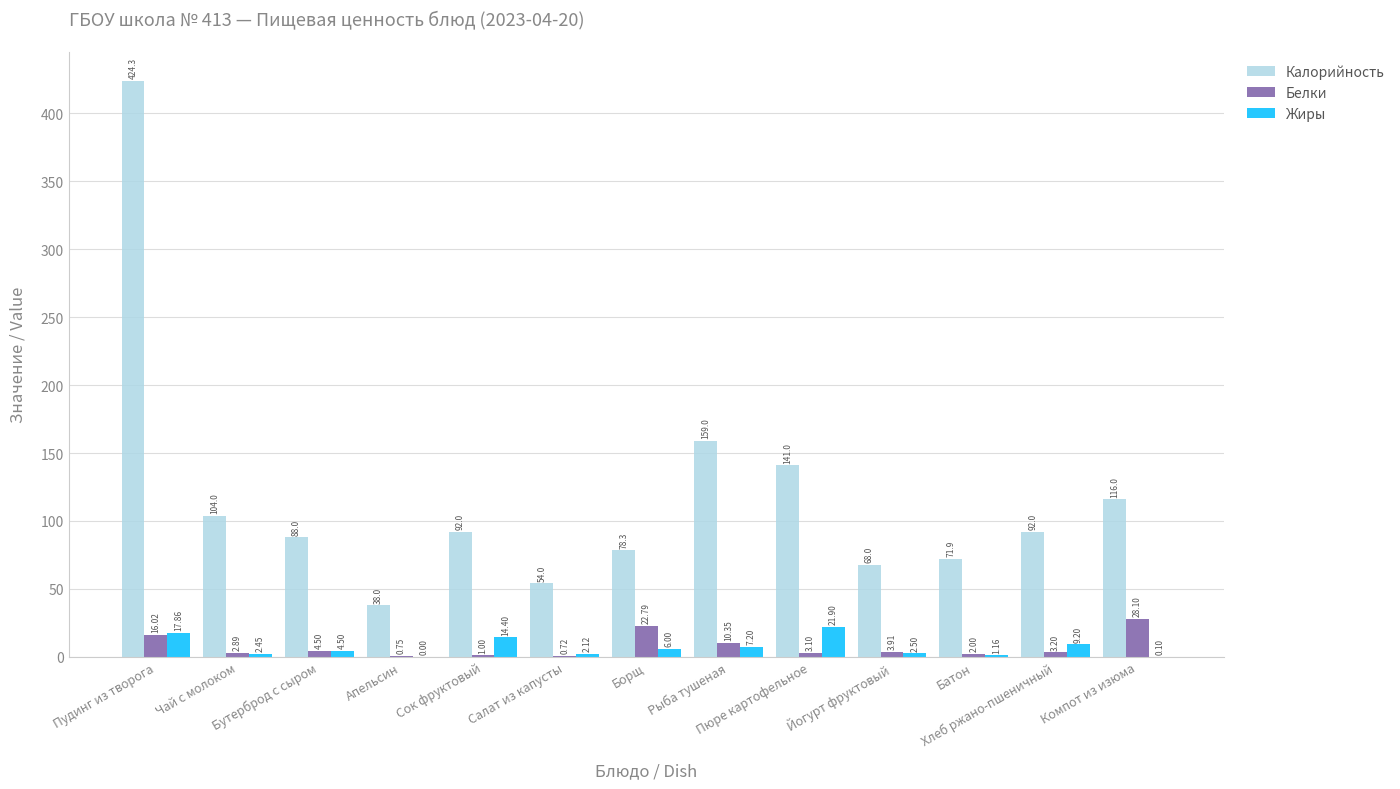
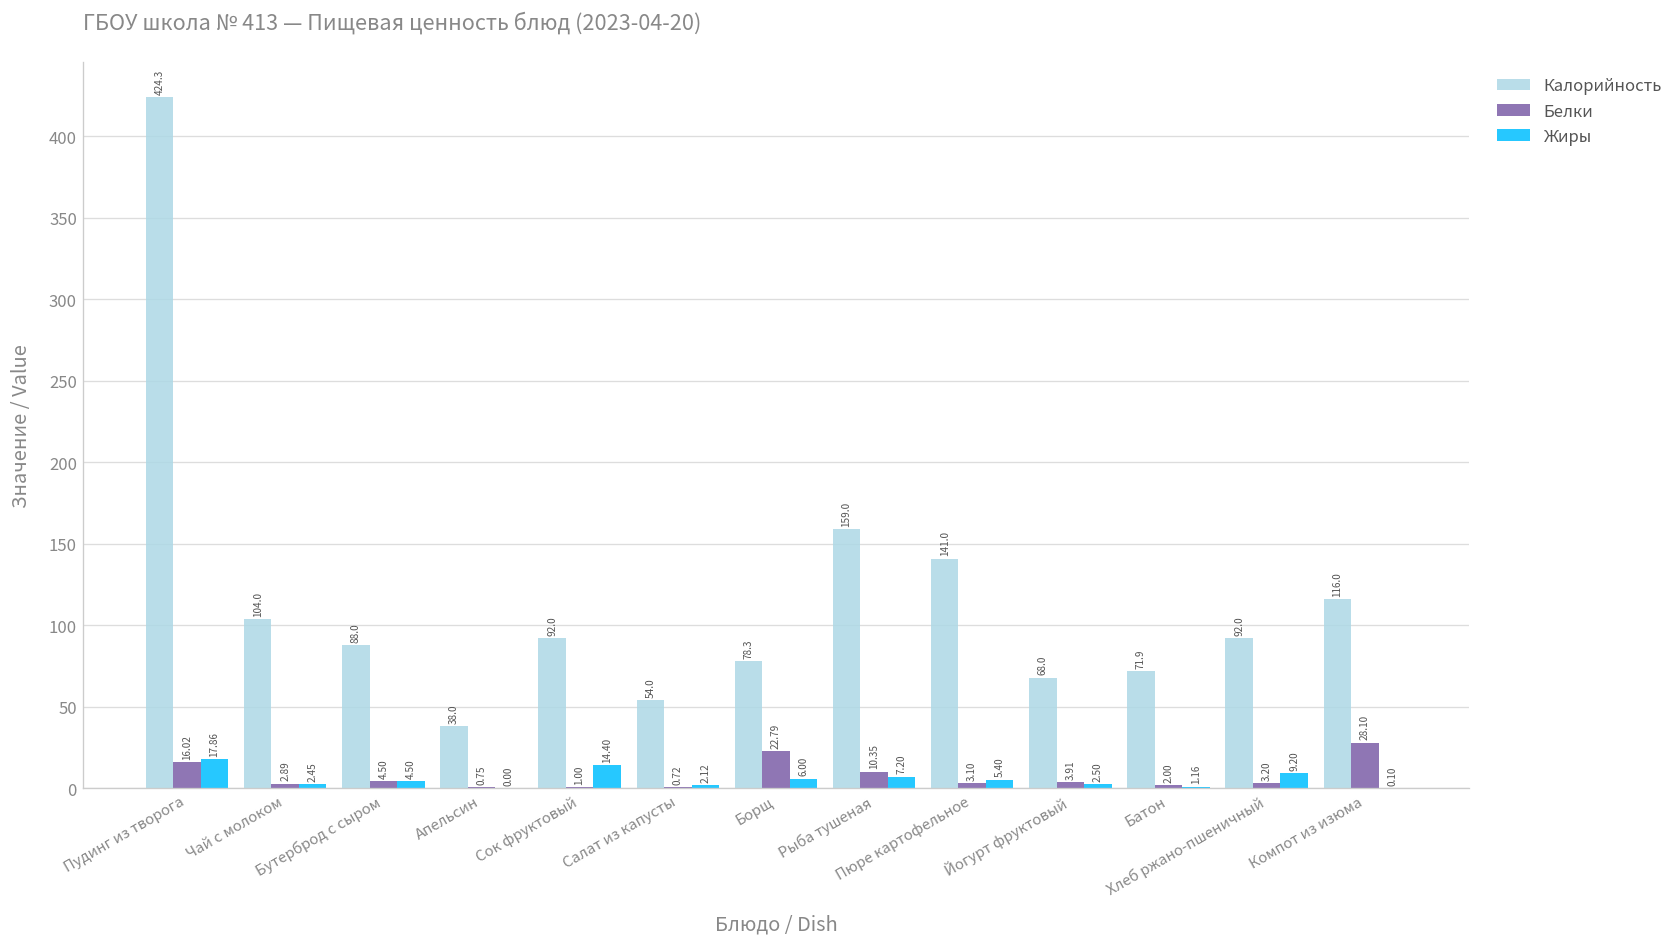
  {
    "Калорийность": {
      "Пудинг из творога": 424.3,
      "Чай с молоком": 104.0,
      "Бутерброд с сыром": 88.0,
      "Апельсин": 38.0,
      "Сок фруктовый": 92.0,
      "Салат из капусты": 54.0,
      "Борщ": 78.3,
      "Рыба тушеная": 159.0,
      "Пюре картофельное": 141.0,
      "Йогурт фруктовый": 68.0,
      "Батон": 71.9,
      "Хлеб ржано-пшеничный": 92.0,
      "Компот из изюма": 116.0
    },
    "Белки": {
      "Пудинг из творога": 16.02,
      "Чай с молоком": 2.89,
      "Бутерброд с сыром": 4.50,
      "Апельсин": 0.75,
      "Сок фруктовый": 1.00,
      "Салат из капусты": 0.72,
      "Борщ": 22.79,
      "Рыба тушеная": 10.35,
      "Пюре картофельное": 3.10,
      "Йогурт фруктовый": 3.91,
      "Батон": 2.00,
      "Хлеб ржано-пшеничный": 3.20,
      "Компот из изюма": 28.10
    },
    "Жиры": {
      "Пудинг из творога": 17.86,
      "Чай с молоком": 2.45,
      "Бутерброд с сыром": 4.50,
      "Апельсин": 0.00,
      "Сок фруктовый": 14.40,
      "Салат из капусты": 2.12,
      "Борщ": 6.00,
      "Рыба тушеная": 7.20,
-     "Пюре картофельное": 21.90,
+     "Пюре картофельное": 5.40,
      "Йогурт фруктовый": 2.50,
      "Батон": 1.16,
      "Хлеб ржано-пшеничный": 9.20,
      "Компот из изюма": 0.10
    }
  }
